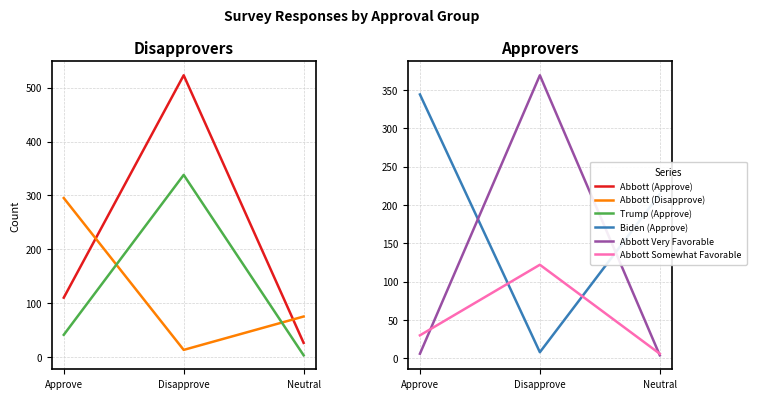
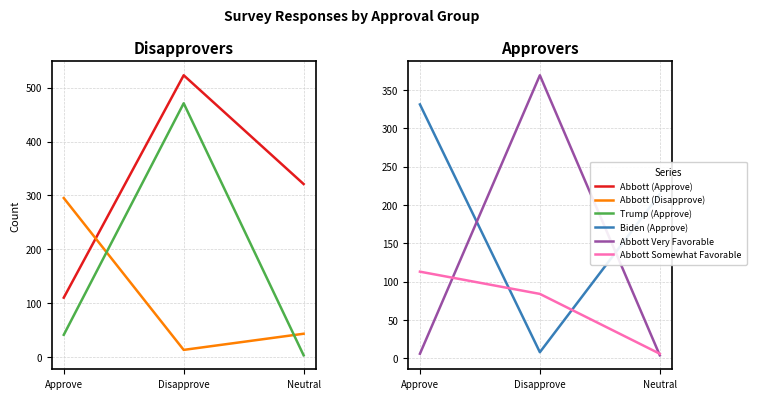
  {
    "Disapprovers": {
      "Abbott (Approve)": {
        "Approve": 110,
        "Disapprove": 520,
-       "Neutral": 30
+       "Neutral": 320
      },
      "Abbott (Disapprove)": {
        "Approve": 300,
        "Disapprove": 10,
-       "Neutral": 80
+       "Neutral": 40
      },
      "Trump (Approve)": {
        "Approve": 40,
-       "Disapprove": 340,
+       "Disapprove": 470,
        "Neutral": 0
      }
    },
    "Approvers": {
      "Biden (Approve)": {
-       "Approve": 340,
+       "Approve": 330,
        "Disapprove": 10
      },
      "Abbott Very Favorable": {
        "Approve": 10,
        "Disapprove": 370
      },
      "Abbott Somewhat Favorable": {
-       "Approve": 30,
-       "Disapprove": 120
+       "Approve": 110,
+       "Disapprove": 80
      }
    }
  }
